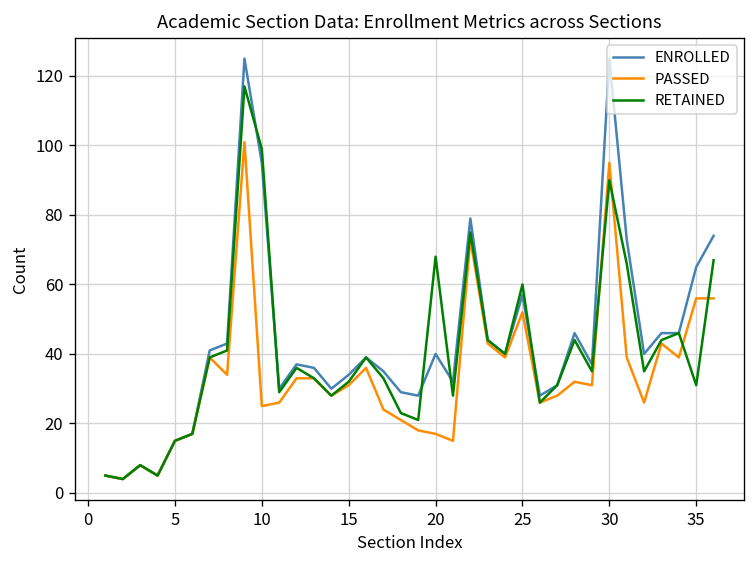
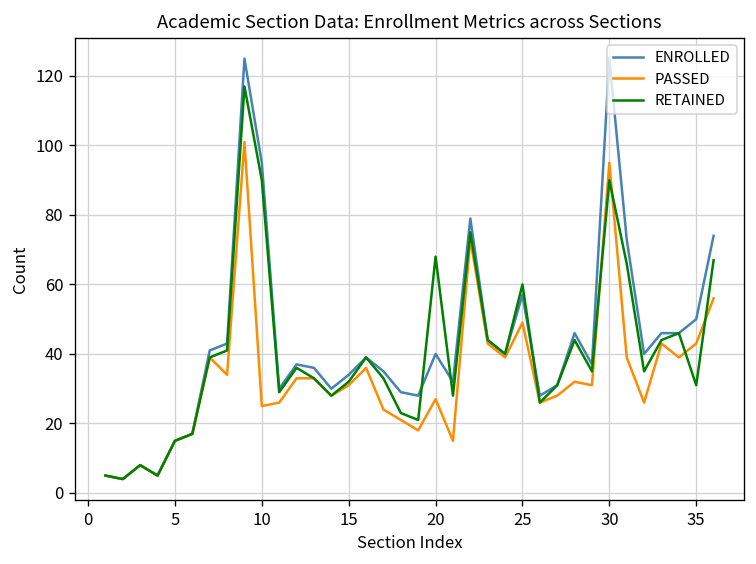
  {
    "ENROLLED": {
      "10": 95,
      "15": 34,
      "20": 40,
      "25": 57,
-     "35": 65
+     "35": 50
    },
    "PASSED": {
      "10": 25,
      "15": 31,
-     "20": 17,
-     "25": 52,
+     "20": 27,
+     "25": 49,
      "30": 95,
-     "35": 56
+     "35": 43
    },
    "RETAINED": {
-     "10": 99,
+     "10": 90,
      "15": 32,
      "20": 68,
      "25": 60,
      "30": 90,
      "35": 31
    }
  }
